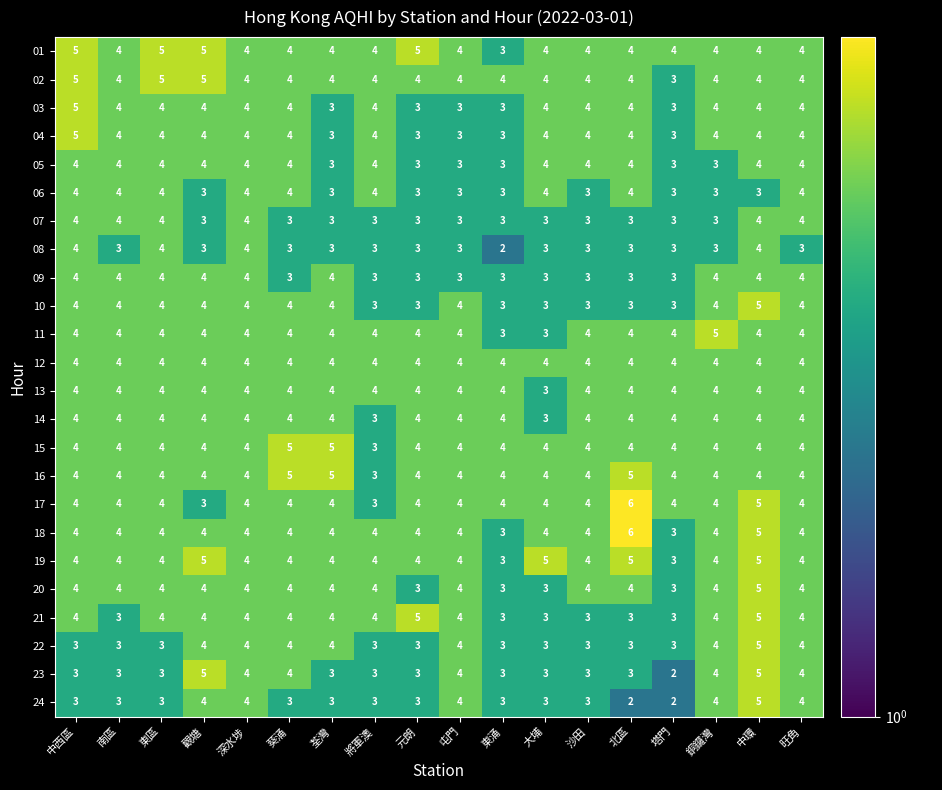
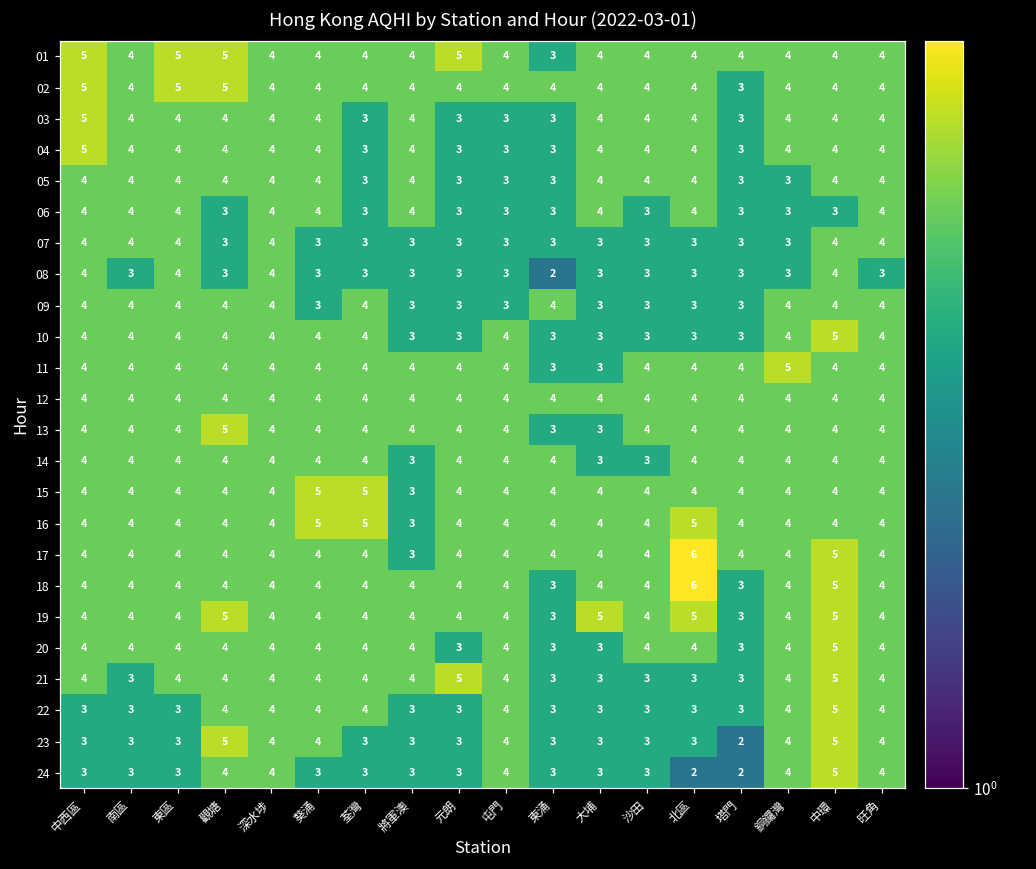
  {
    "09": {
      "中西區": 4,
      "南區": 4,
      "東區": 4,
      "觀塘": 4,
      "深水埗": 4,
      "葵涌": 3,
      "荃灣": 4,
      "將軍澳": 3,
      "元朗": 3,
      "屯門": 3,
-     "東涌": 3,
+     "東涌": 4,
      "大埔": 3,
      "沙田": 3,
      "北區": 3,
      "塔門": 3,
      "銅鑼灣": 4,
      "中環": 4,
      "旺角": 4
    },
    "13": {
      "中西區": 4,
      "南區": 4,
      "東區": 4,
-     "觀塘": 4,
+     "觀塘": 5,
      "深水埗": 4,
      "葵涌": 4,
      "荃灣": 4,
      "將軍澳": 4,
      "元朗": 4,
      "屯門": 4,
-     "東涌": 4,
+     "東涌": 3,
      "大埔": 3,
      "沙田": 4,
      "北區": 4,
      "塔門": 4,
      "銅鑼灣": 4,
      "中環": 4,
      "旺角": 4
    },
    "14": {
      "中西區": 4,
      "南區": 4,
      "東區": 4,
      "觀塘": 4,
      "深水埗": 4,
      "葵涌": 4,
      "荃灣": 4,
      "將軍澳": 3,
      "元朗": 4,
      "屯門": 4,
      "東涌": 4,
      "大埔": 3,
-     "沙田": 4,
+     "沙田": 3,
      "北區": 4,
      "塔門": 4,
      "銅鑼灣": 4,
      "中環": 4,
      "旺角": 4
    },
    "17": {
      "中西區": 4,
      "南區": 4,
      "東區": 4,
-     "觀塘": 3,
+     "觀塘": 4,
      "深水埗": 4,
      "葵涌": 4,
      "荃灣": 4,
      "將軍澳": 3,
      "元朗": 4,
      "屯門": 4,
      "東涌": 4,
      "大埔": 4,
      "沙田": 4,
      "北區": 6,
      "塔門": 4,
      "銅鑼灣": 4,
      "中環": 5,
      "旺角": 4
    }
  }
